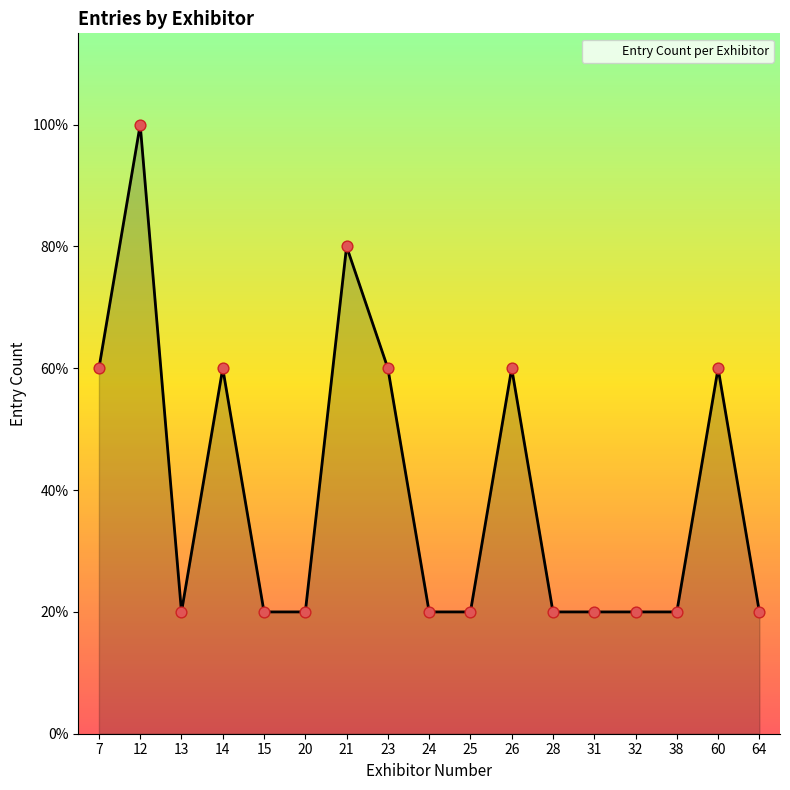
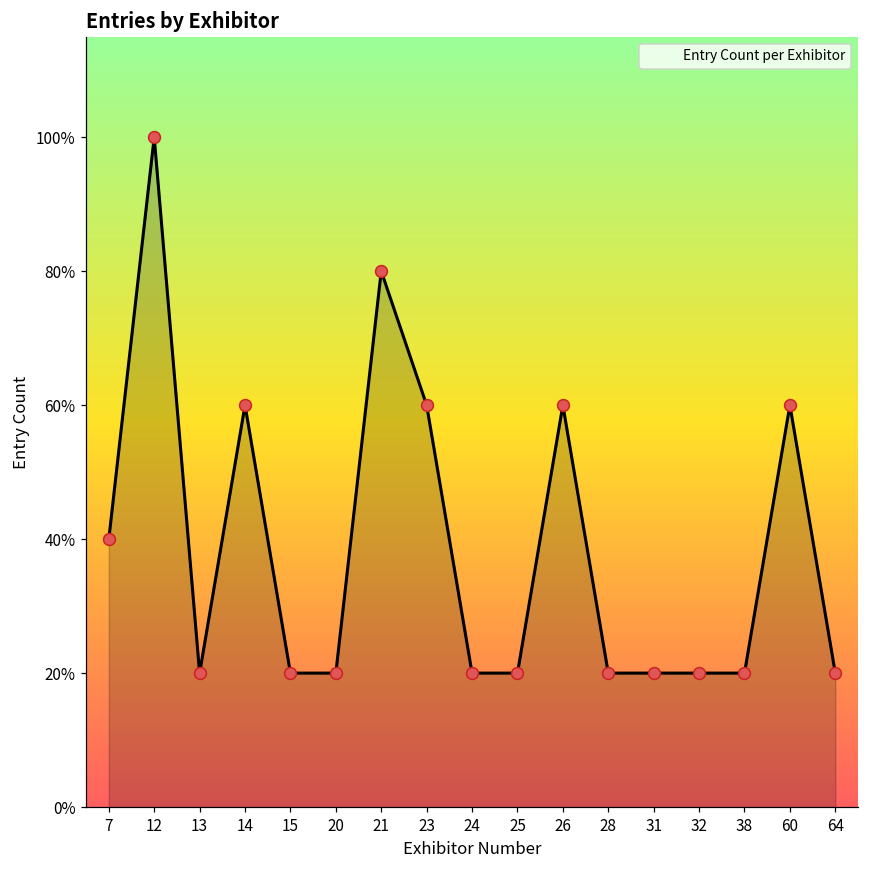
  {
-   "7": "60%",
+   "7": "40%",
    "12": "100%",
    "13": "20%",
    "14": "60%",
    "15": "20%",
    "20": "20%",
    "21": "80%",
    "23": "60%",
    "24": "20%",
    "25": "20%",
    "26": "60%",
    "28": "20%",
    "31": "20%",
    "32": "20%",
    "38": "20%",
    "60": "60%",
    "64": "20%"
  }
